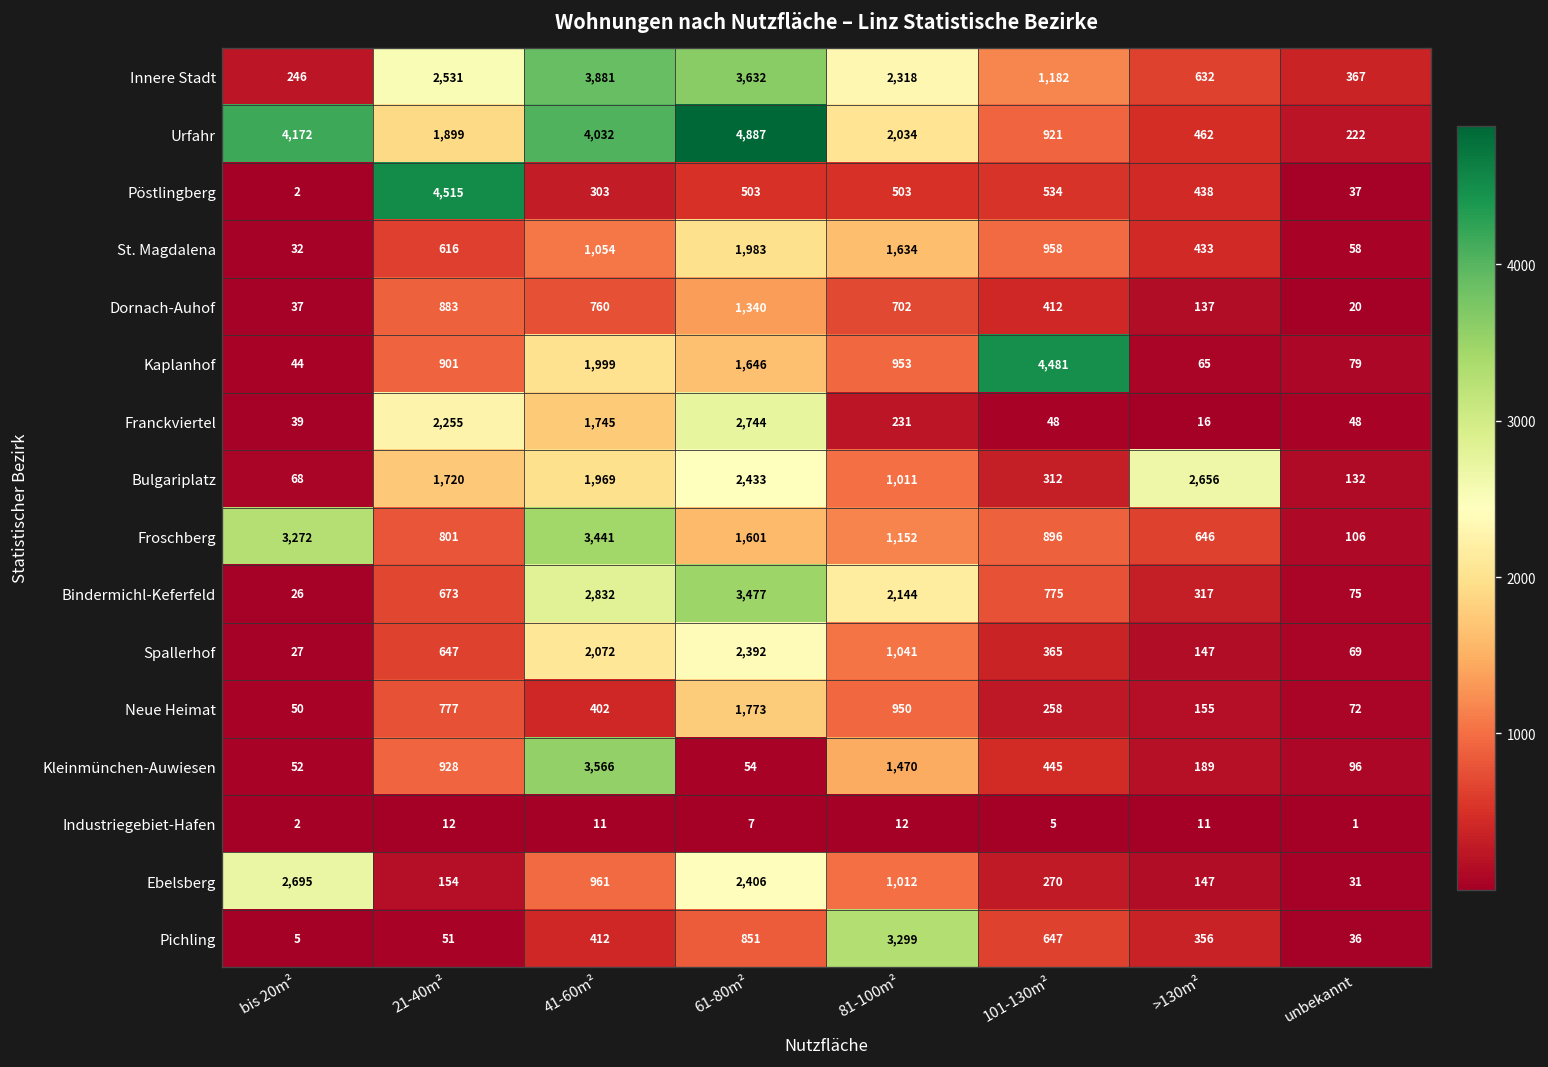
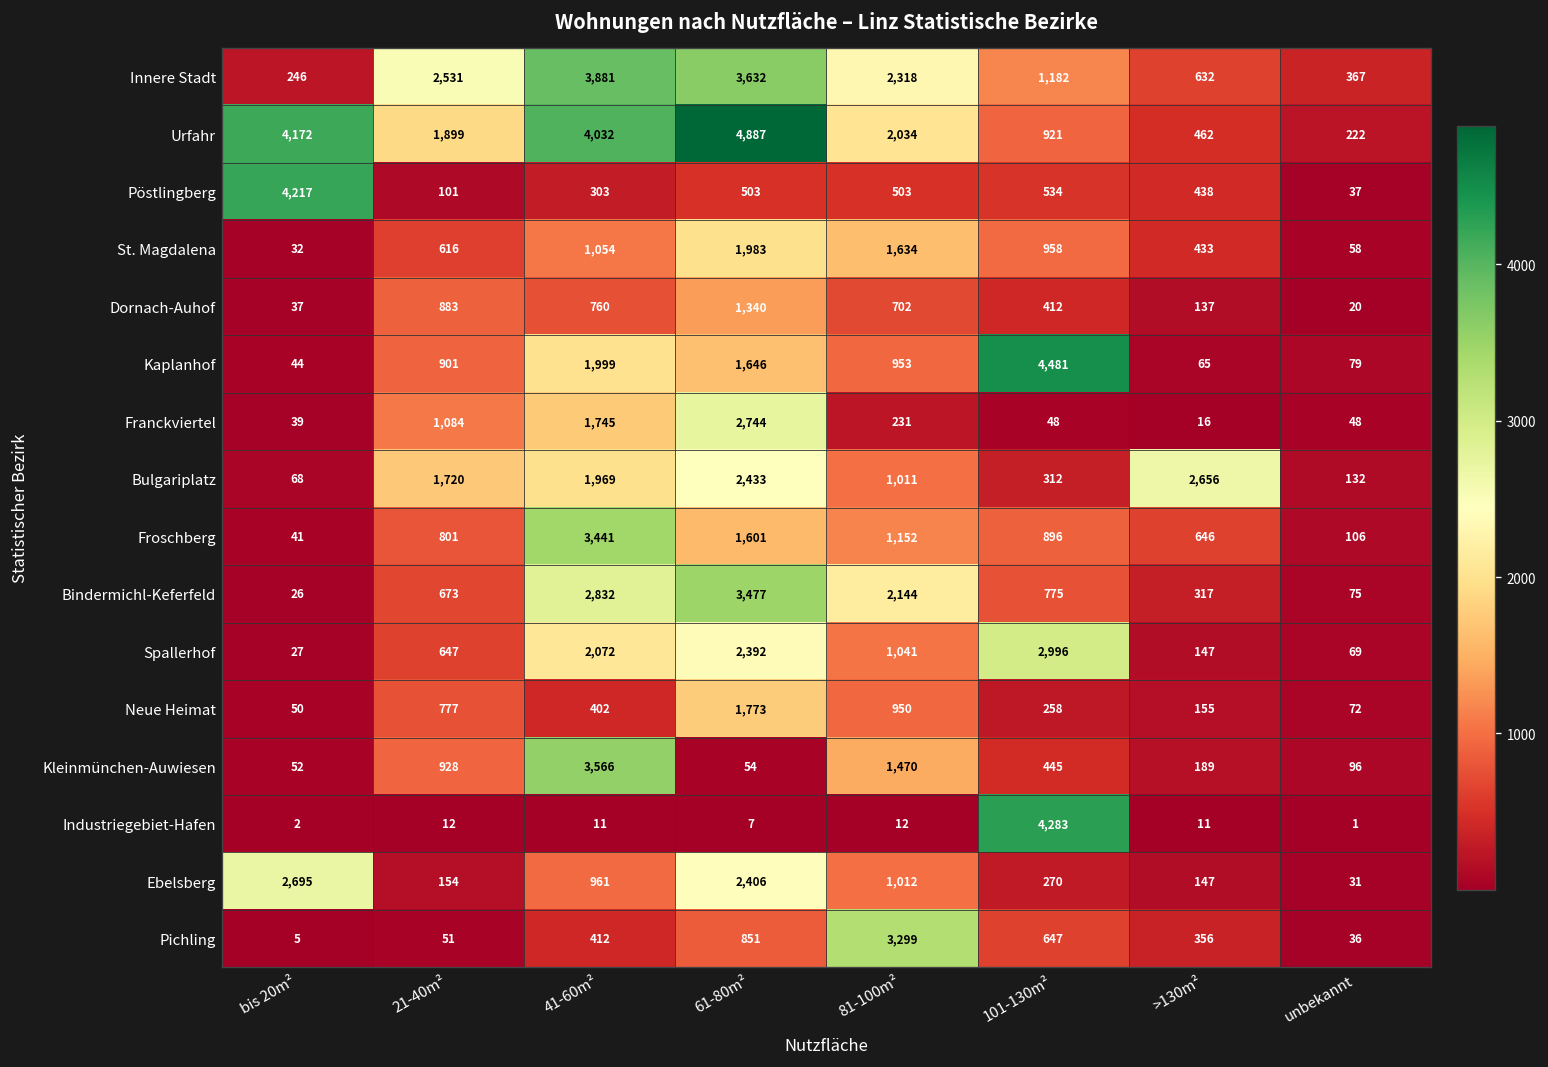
  {
    "Innere Stadt": {
      "bis 20m²": "246",
      "21-40m²": "2,531",
      "41-60m²": "3,881",
      "61-80m²": "3,632",
      "81-100m²": "2,318",
      "101-130m²": "1,182",
      ">130m²": "632",
      "unbekannt": "367"
    },
    "Urfahr": {
      "bis 20m²": "4,172",
      "21-40m²": "1,899",
      "41-60m²": "4,032",
      "61-80m²": "4,887",
      "81-100m²": "2,034",
      "101-130m²": "921",
      ">130m²": "462",
      "unbekannt": "222"
    },
    "Pöstlingberg": {
-     "bis 20m²": "2",
-     "21-40m²": "4,515",
+     "bis 20m²": "4,217",
+     "21-40m²": "101",
      "41-60m²": "303",
      "61-80m²": "503",
      "81-100m²": "503",
      "101-130m²": "534",
      ">130m²": "438",
      "unbekannt": "37"
    },
    "St. Magdalena": {
      "bis 20m²": "32",
      "21-40m²": "616",
      "41-60m²": "1,054",
      "61-80m²": "1,983",
      "81-100m²": "1,634",
      "101-130m²": "958",
      ">130m²": "433",
      "unbekannt": "58"
    },
    "Dornach-Auhof": {
      "bis 20m²": "37",
      "21-40m²": "883",
      "41-60m²": "760",
      "61-80m²": "1,340",
      "81-100m²": "702",
      "101-130m²": "412",
      ">130m²": "137",
      "unbekannt": "20"
    },
    "Kaplanhof": {
      "bis 20m²": "44",
      "21-40m²": "901",
      "41-60m²": "1,999",
      "61-80m²": "1,646",
      "81-100m²": "953",
      "101-130m²": "4,481",
      ">130m²": "65",
      "unbekannt": "79"
    },
    "Franckviertel": {
      "bis 20m²": "39",
-     "21-40m²": "2,255",
+     "21-40m²": "1,084",
      "41-60m²": "1,745",
      "61-80m²": "2,744",
      "81-100m²": "231",
      "101-130m²": "48",
      ">130m²": "16",
      "unbekannt": "48"
    },
    "Bulgariplatz": {
      "bis 20m²": "68",
      "21-40m²": "1,720",
      "41-60m²": "1,969",
      "61-80m²": "2,433",
      "81-100m²": "1,011",
      "101-130m²": "312",
      ">130m²": "2,656",
      "unbekannt": "132"
    },
    "Froschberg": {
-     "bis 20m²": "3,272",
+     "bis 20m²": "41",
      "21-40m²": "801",
      "41-60m²": "3,441",
      "61-80m²": "1,601",
      "81-100m²": "1,152",
      "101-130m²": "896",
      ">130m²": "646",
      "unbekannt": "106"
    },
    "Bindermichl-Keferfeld": {
      "bis 20m²": "26",
      "21-40m²": "673",
      "41-60m²": "2,832",
      "61-80m²": "3,477",
      "81-100m²": "2,144",
      "101-130m²": "775",
      ">130m²": "317",
      "unbekannt": "75"
    },
    "Spallerhof": {
      "bis 20m²": "27",
      "21-40m²": "647",
      "41-60m²": "2,072",
      "61-80m²": "2,392",
      "81-100m²": "1,041",
-     "101-130m²": "365",
+     "101-130m²": "2,996",
      ">130m²": "147",
      "unbekannt": "69"
    },
    "Neue Heimat": {
      "bis 20m²": "50",
      "21-40m²": "777",
      "41-60m²": "402",
      "61-80m²": "1,773",
      "81-100m²": "950",
      "101-130m²": "258",
      ">130m²": "155",
      "unbekannt": "72"
    },
    "Kleinmünchen-Auwiesen": {
      "bis 20m²": "52",
      "21-40m²": "928",
      "41-60m²": "3,566",
      "61-80m²": "54",
      "81-100m²": "1,470",
      "101-130m²": "445",
      ">130m²": "189",
      "unbekannt": "96"
    },
    "Industriegebiet-Hafen": {
      "bis 20m²": "2",
      "21-40m²": "12",
      "41-60m²": "11",
      "61-80m²": "7",
      "81-100m²": "12",
-     "101-130m²": "5",
+     "101-130m²": "4,283",
      ">130m²": "11",
      "unbekannt": "1"
    },
    "Ebelsberg": {
      "bis 20m²": "2,695",
      "21-40m²": "154",
      "41-60m²": "961",
      "61-80m²": "2,406",
      "81-100m²": "1,012",
      "101-130m²": "270",
      ">130m²": "147",
      "unbekannt": "31"
    },
    "Pichling": {
      "bis 20m²": "5",
      "21-40m²": "51",
      "41-60m²": "412",
      "61-80m²": "851",
      "81-100m²": "3,299",
      "101-130m²": "647",
      ">130m²": "356",
      "unbekannt": "36"
    }
  }
